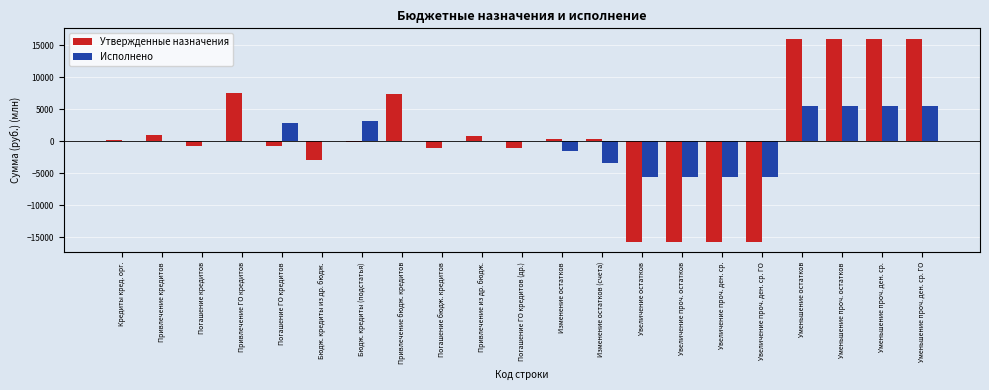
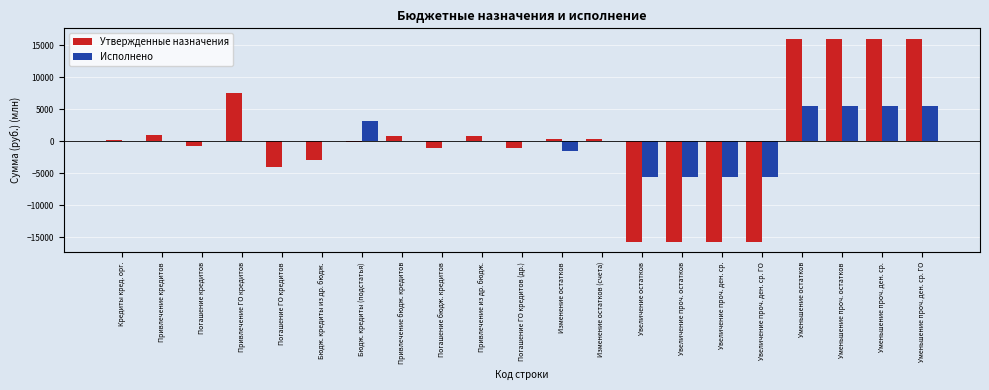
  {
    "Утвержденные назначения": {
      "Привлечение кредитов": 1000,
      "Погашение кредитов": -1000,
      "Привлечение ГО кредитов": 7000,
-     "Погашение ГО кредитов": -1000,
+     "Погашение ГО кредитов": -4000,
      "Бюдж. кредиты из др. бюдж.": -3000,
-     "Привлечение бюдж. кредитов": 7000,
+     "Привлечение бюдж. кредитов": 1000,
      "Погашение бюдж. кредитов": -1000,
      "Привлечение из др. бюдж.": 1000,
      "Погашение ГО кредитов (др.)": -1000,
      "Увеличение остатков": -16000,
      "Увеличение проч. остатков": -16000,
      "Увеличение проч. ден. ср.": -16000,
      "Увеличение проч. ден. ср. ГО": -16000,
      "Уменьшение остатков": 16000,
      "Уменьшение проч. остатков": 16000,
      "Уменьшение проч. ден. ср.": 16000,
      "Уменьшение проч. ден. ср. ГО": 16000
    },
    "Исполнено": {
      "Кредиты кред. орг.": 0,
      "Привлечение кредитов": 0,
      "Погашение кредитов": 0,
      "Привлечение ГО кредитов": 0,
-     "Погашение ГО кредитов": 3000,
+     "Погашение ГО кредитов": 0,
      "Бюдж. кредиты из др. бюдж.": 0,
      "Бюдж. кредиты (подстатья)": 3000,
      "Привлечение бюдж. кредитов": 0,
      "Погашение бюдж. кредитов": 0,
      "Привлечение из др. бюдж.": 0,
      "Погашение ГО кредитов (др.)": 0,
      "Изменение остатков": -2000,
-     "Изменение остатков (счета)": -3000,
+     "Изменение остатков (счета)": 0,
      "Увеличение остатков": -6000,
      "Увеличение проч. остатков": -6000,
      "Увеличение проч. ден. ср.": -6000,
      "Увеличение проч. ден. ср. ГО": -6000,
      "Уменьшение остатков": 6000,
      "Уменьшение проч. остатков": 6000,
      "Уменьшение проч. ден. ср.": 6000,
      "Уменьшение проч. ден. ср. ГО": 6000
    }
  }
